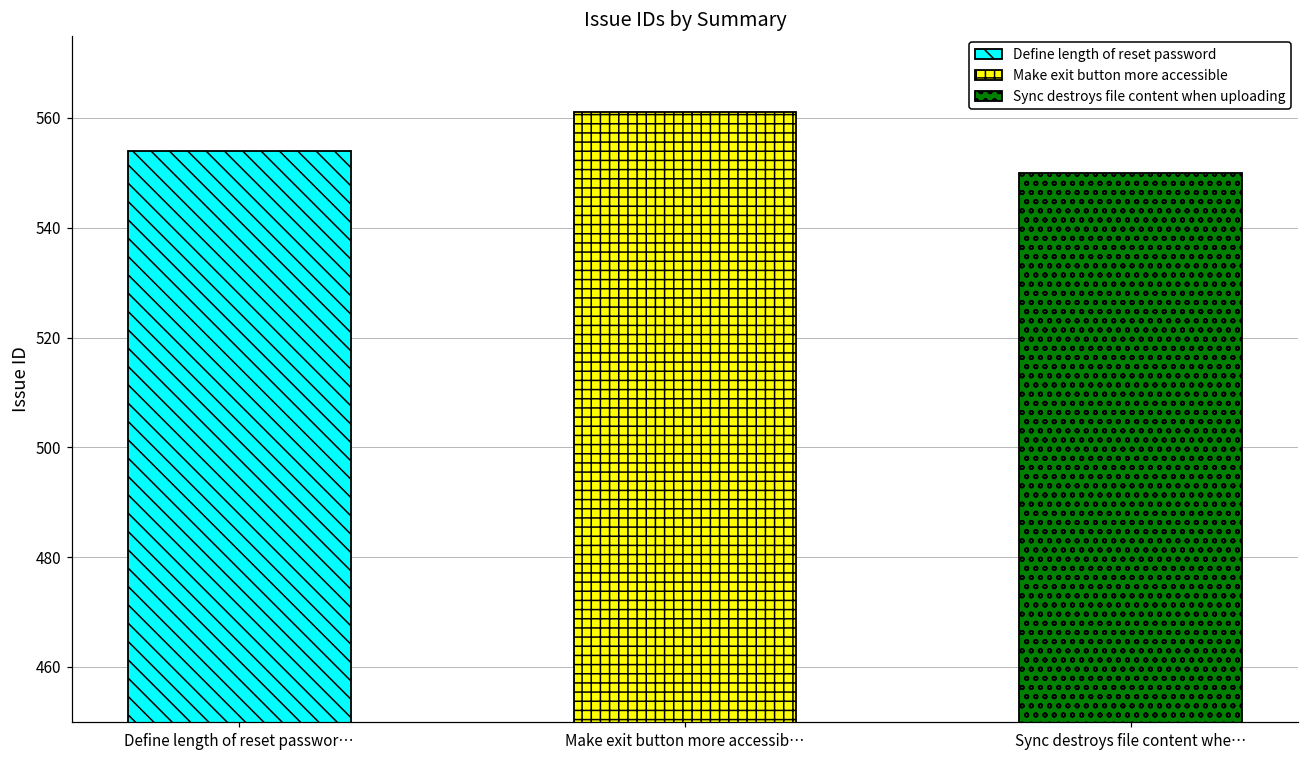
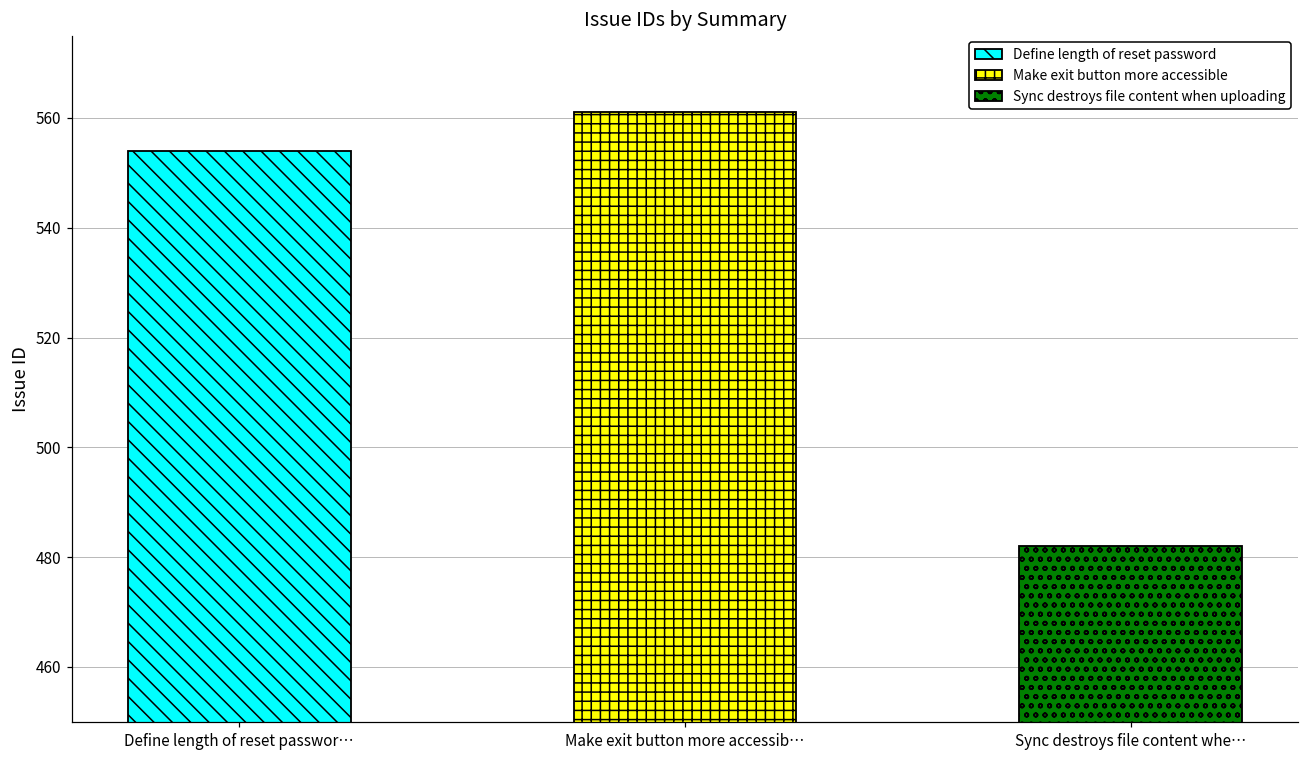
  {
    "Define length of reset passwor…": 554,
    "Make exit button more accessib…": 561,
-   "Sync destroys file content whe…": 550
+   "Sync destroys file content whe…": 482
  }
